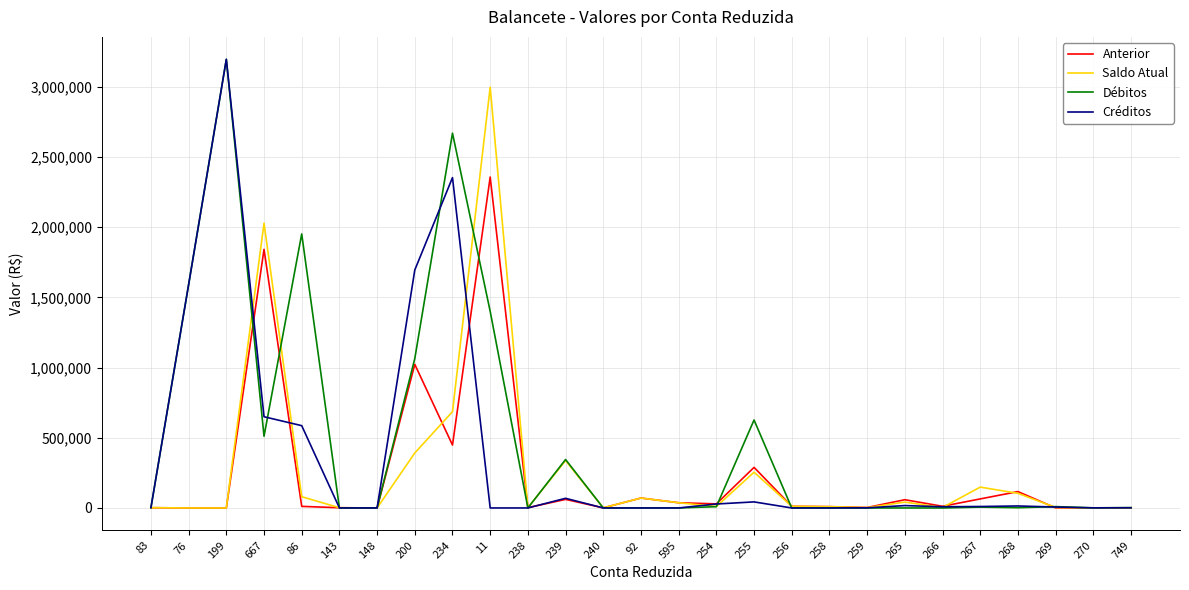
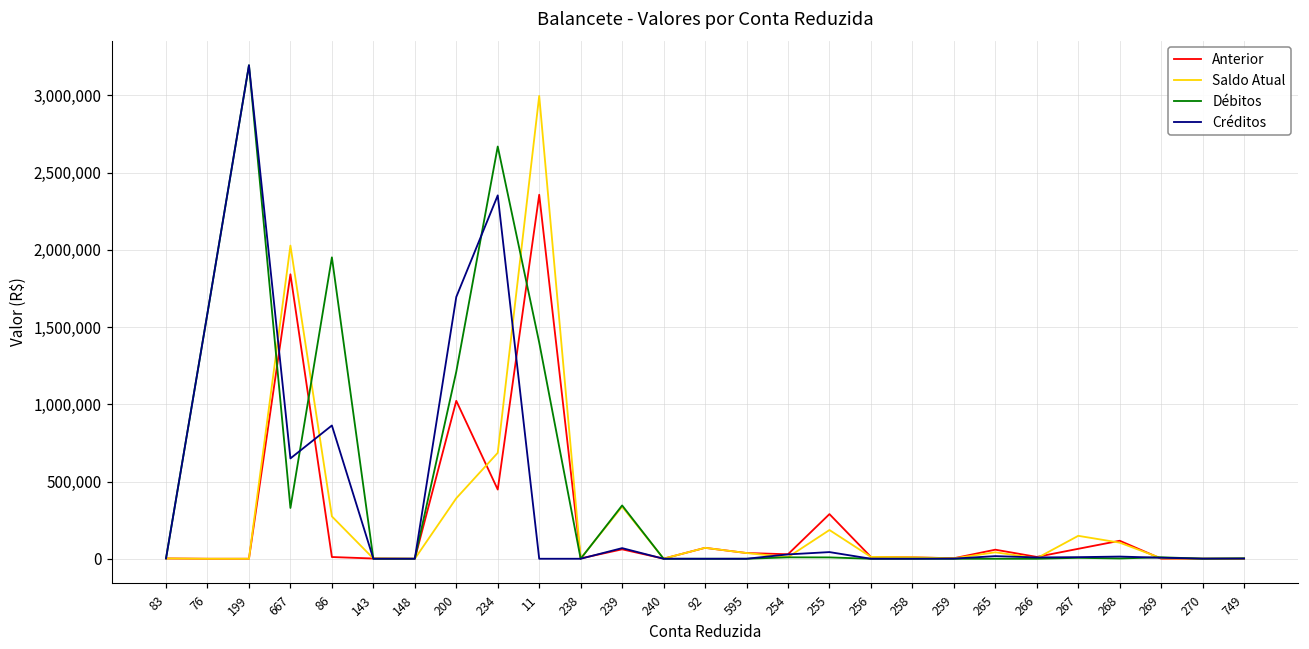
  {
    "Anterior": {
      "667": "1,840,000",
      "86": "10,000",
      "200": "1,020,000",
      "234": "450,000",
      "11": "2,360,000",
      "255": "290,000",
      "267": "60,000"
    },
    "Saldo Atual": {
      "667": "2,030,000",
-     "86": "80,000",
+     "86": "270,000",
      "200": "390,000",
      "234": "690,000",
      "11": "3,000,000",
-     "255": "250,000",
+     "255": "190,000",
      "267": "150,000"
    },
    "Débitos": {
-     "667": "510,000",
+     "667": "330,000",
      "86": "1,950,000",
-     "200": "1,060,000",
+     "200": "1,210,000",
      "234": "2,670,000",
      "11": "1,400,000",
-     "255": "630,000"
+     "255": "10,000"
    },
    "Créditos": {
      "667": "650,000",
-     "86": "590,000",
+     "86": "860,000",
      "200": "1,690,000",
      "234": "2,350,000",
      "11": "0",
      "255": "40,000"
    }
  }
